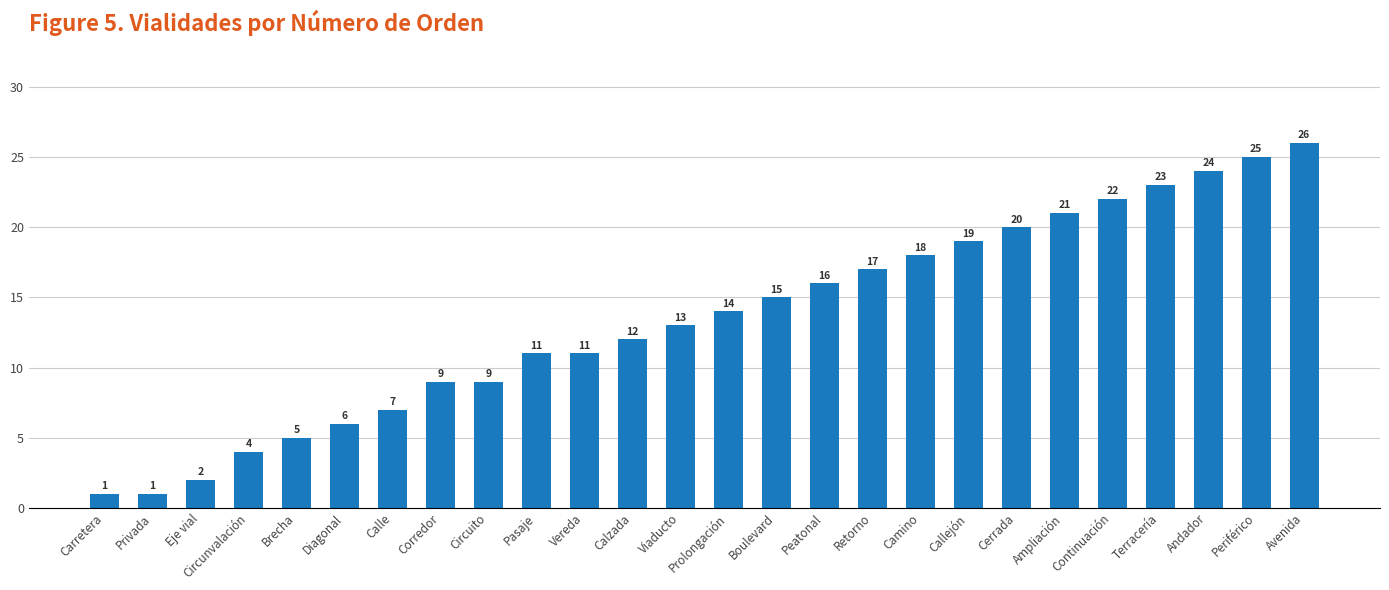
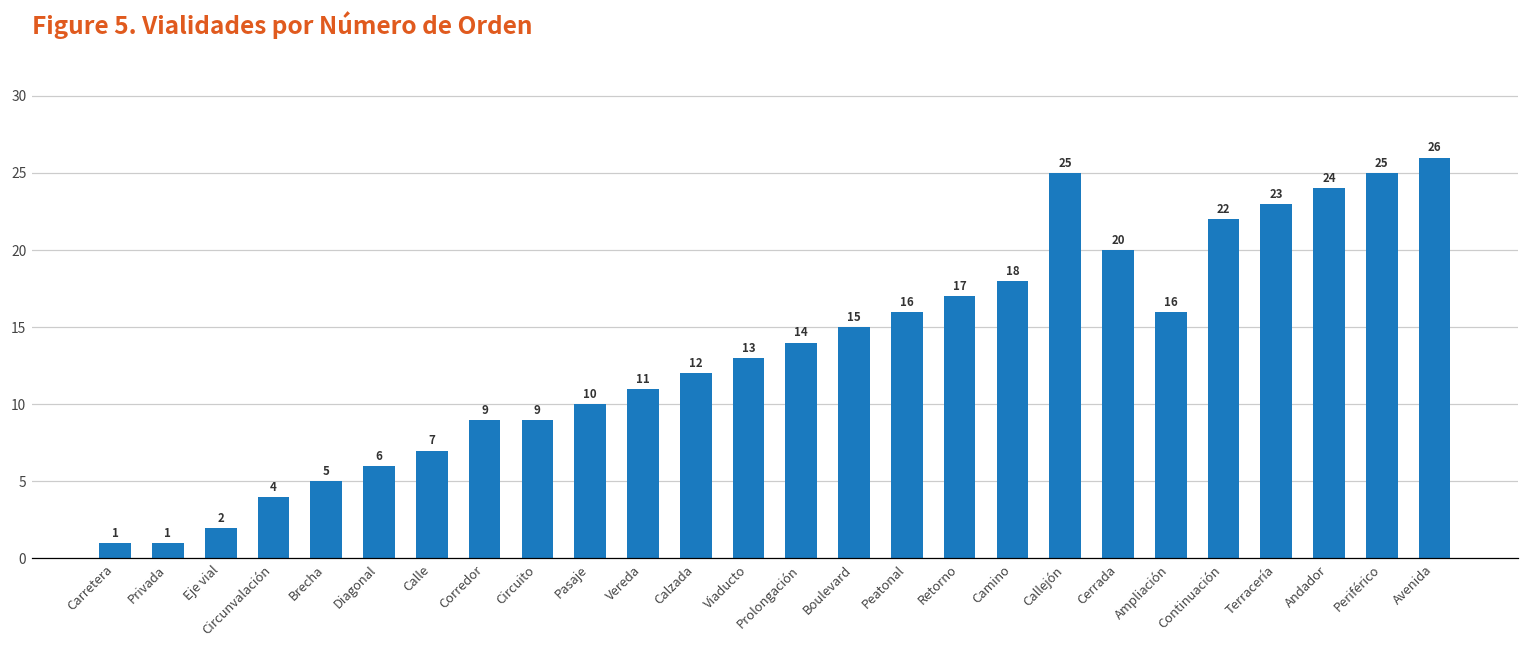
  {
    "Carretera": 1,
    "Privada": 1,
    "Eje vial": 2,
    "Circunvalación": 4,
    "Brecha": 5,
    "Diagonal": 6,
    "Calle": 7,
    "Corredor": 9,
    "Circuito": 9,
-   "Pasaje": 11,
+   "Pasaje": 10,
    "Vereda": 11,
    "Calzada": 12,
    "Viaducto": 13,
    "Prolongación": 14,
    "Boulevard": 15,
    "Peatonal": 16,
    "Retorno": 17,
    "Camino": 18,
-   "Callejón": 19,
+   "Callejón": 25,
    "Cerrada": 20,
-   "Ampliación": 21,
+   "Ampliación": 16,
    "Continuación": 22,
    "Terracería": 23,
    "Andador": 24,
    "Periférico": 25,
    "Avenida": 26
  }
